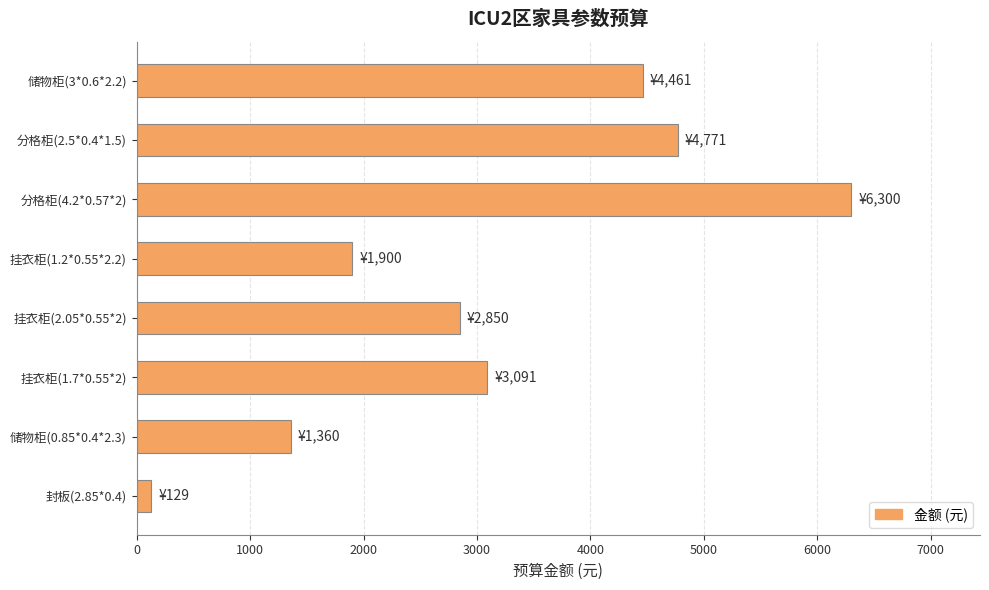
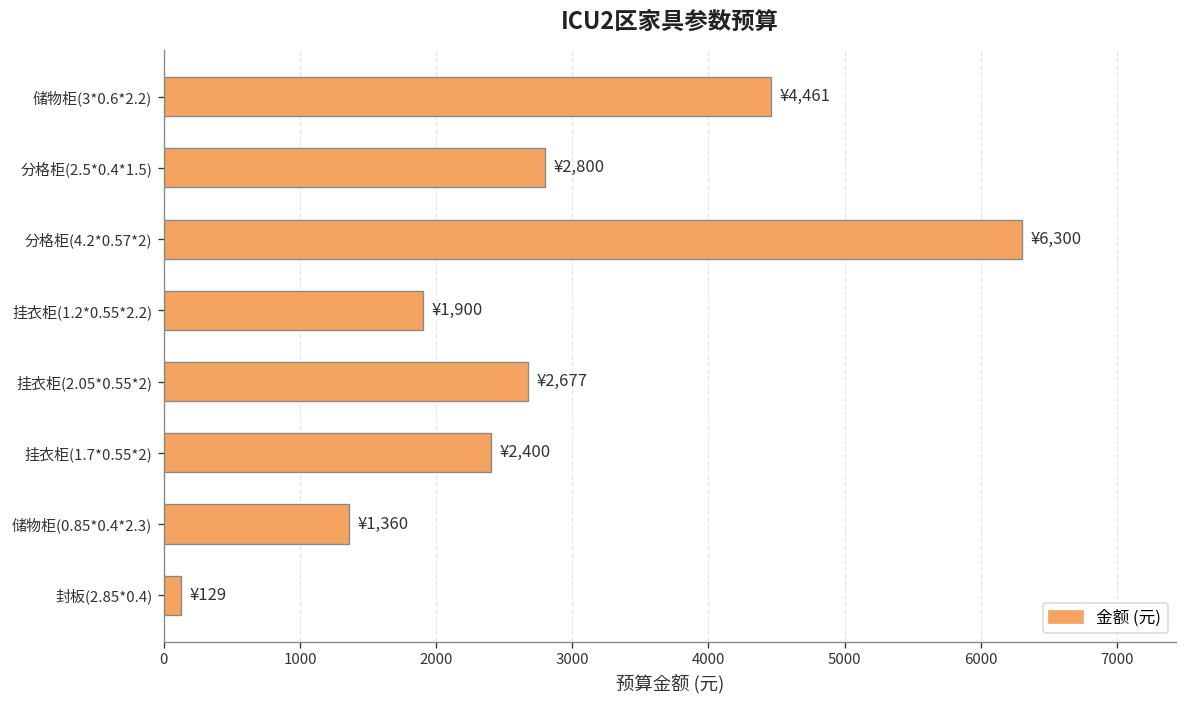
  {
    "储物柜(3*0.6*2.2)": "¥4,461",
-   "分格柜(2.5*0.4*1.5)": "¥4,771",
+   "分格柜(2.5*0.4*1.5)": "¥2,800",
    "分格柜(4.2*0.57*2)": "¥6,300",
    "挂衣柜(1.2*0.55*2.2)": "¥1,900",
-   "挂衣柜(2.05*0.55*2)": "¥2,850",
-   "挂衣柜(1.7*0.55*2)": "¥3,091",
+   "挂衣柜(2.05*0.55*2)": "¥2,677",
+   "挂衣柜(1.7*0.55*2)": "¥2,400",
    "储物柜(0.85*0.4*2.3)": "¥1,360",
    "封板(2.85*0.4)": "¥129"
  }
